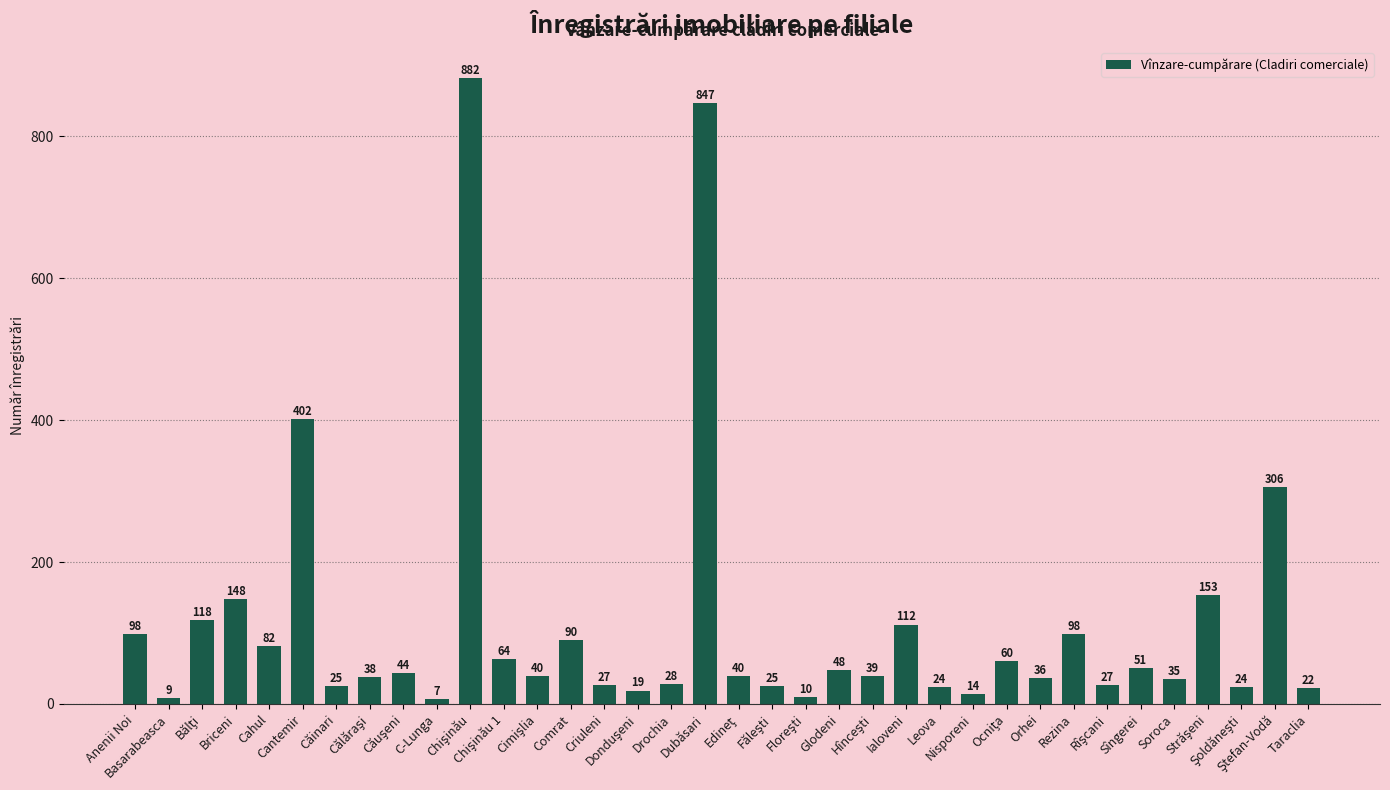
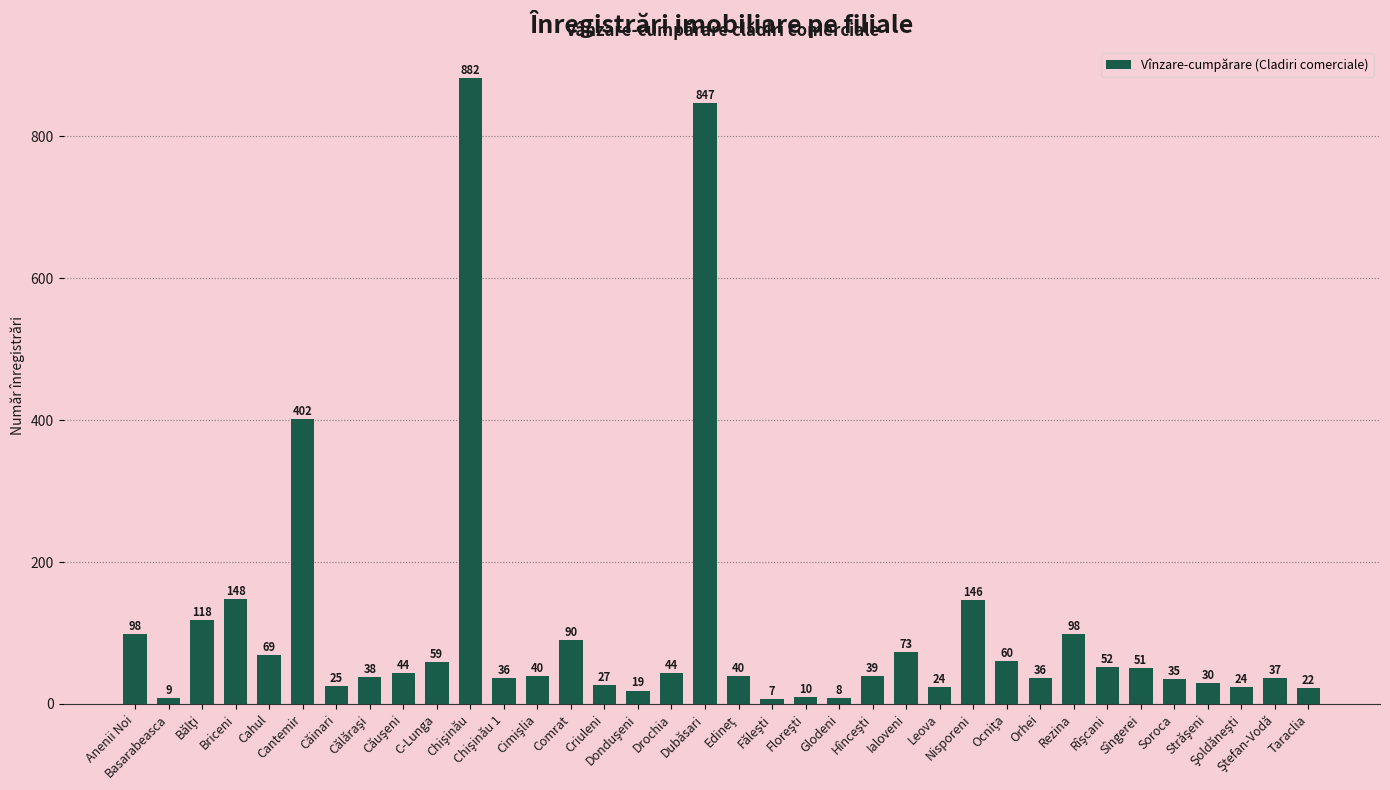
  {
    "Anenii Noi": 98,
    "Basarabeasca": 9,
    "Bălţi": 118,
    "Briceni": 148,
-   "Cahul": 82,
+   "Cahul": 69,
    "Cantemir": 402,
    "Căinari": 25,
    "Călăraşi": 38,
    "Căuşeni": 44,
-   "C-Lunga": 7,
+   "C-Lunga": 59,
    "Chişinău": 882,
-   "Chişinău 1": 64,
+   "Chişinău 1": 36,
    "Cimişlia": 40,
    "Comrat": 90,
    "Criuleni": 27,
    "Donduşeni": 19,
-   "Drochia": 28,
+   "Drochia": 44,
    "Dubăsari": 847,
    "Edineţ": 40,
-   "Făleşti": 25,
+   "Făleşti": 7,
    "Floreşti": 10,
-   "Glodeni": 48,
+   "Glodeni": 8,
    "Hînceşti": 39,
-   "Ialoveni": 112,
+   "Ialoveni": 73,
    "Leova": 24,
-   "Nisporeni": 14,
+   "Nisporeni": 146,
    "Ocniţa": 60,
    "Orhei": 36,
    "Rezina": 98,
-   "Rîşcani": 27,
+   "Rîşcani": 52,
    "Sîngerei": 51,
    "Soroca": 35,
-   "Străşeni": 153,
+   "Străşeni": 30,
    "Şoldăneşti": 24,
-   "Ştefan-Vodă": 306,
+   "Ştefan-Vodă": 37,
    "Taraclia": 22
  }
